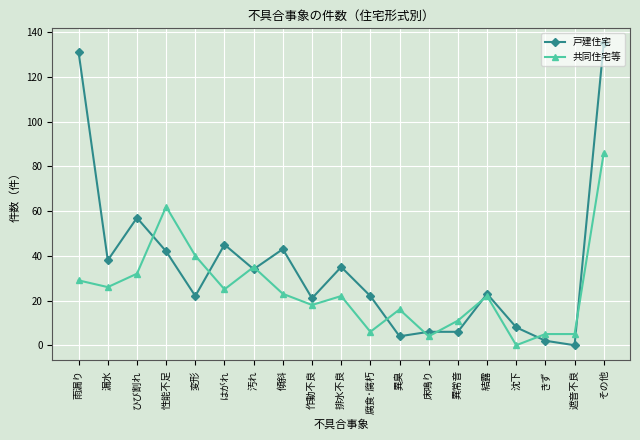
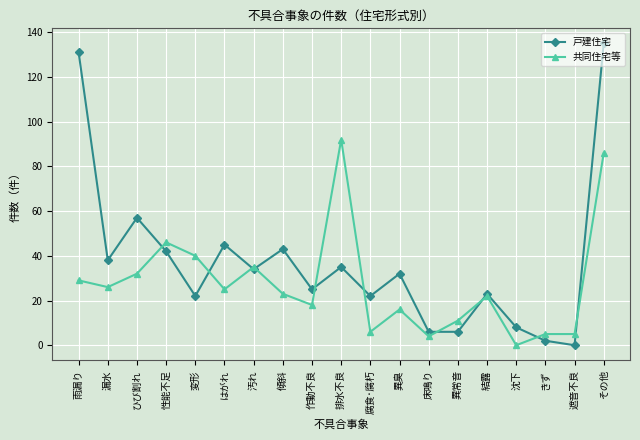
  {
    "戸建住宅": {
      "雨漏り": 131,
      "漏水": 38,
      "ひび割れ": 57,
      "性能不足": 42,
      "変形": 22,
      "はがれ": 45,
      "傾斜": 43,
-     "作動不良": 21,
+     "作動不良": 25,
      "排水不良": 35,
      "腐食･腐朽": 22,
-     "異臭": 4,
+     "異臭": 32,
      "床鳴り": 6,
      "異常音": 6,
      "沈下": 8,
      "きず": 2,
      "遮音不良": 0
    },
    "共同住宅等": {
      "雨漏り": 29,
      "漏水": 26,
      "ひび割れ": 32,
-     "性能不足": 62,
+     "性能不足": 46,
      "変形": 40,
      "はがれ": 25,
      "傾斜": 23,
      "作動不良": 18,
-     "排水不良": 22,
+     "排水不良": 92,
      "腐食･腐朽": 6,
      "異臭": 16,
      "床鳴り": 4,
      "異常音": 11,
      "沈下": 0,
      "きず": 5,
      "遮音不良": 5,
      "その他": 86
    }
  }
